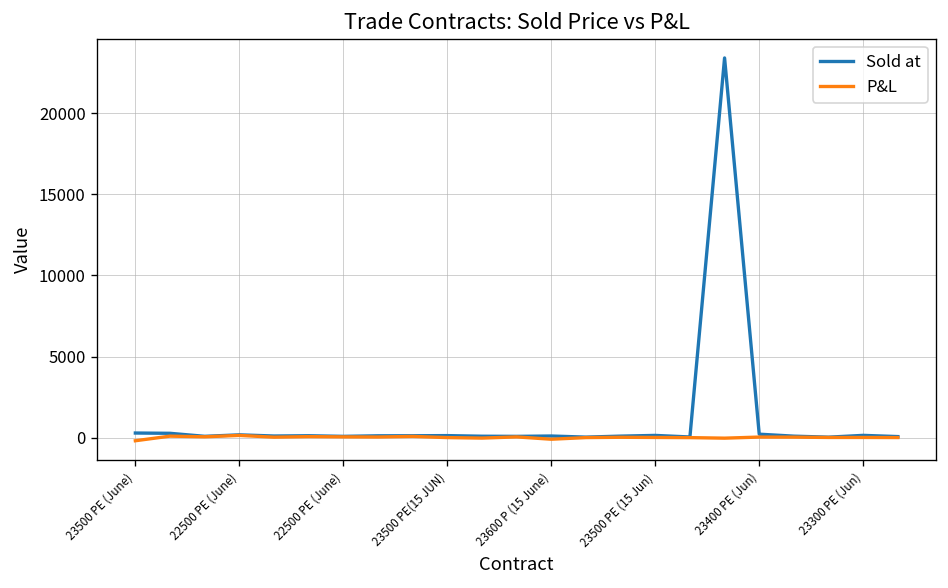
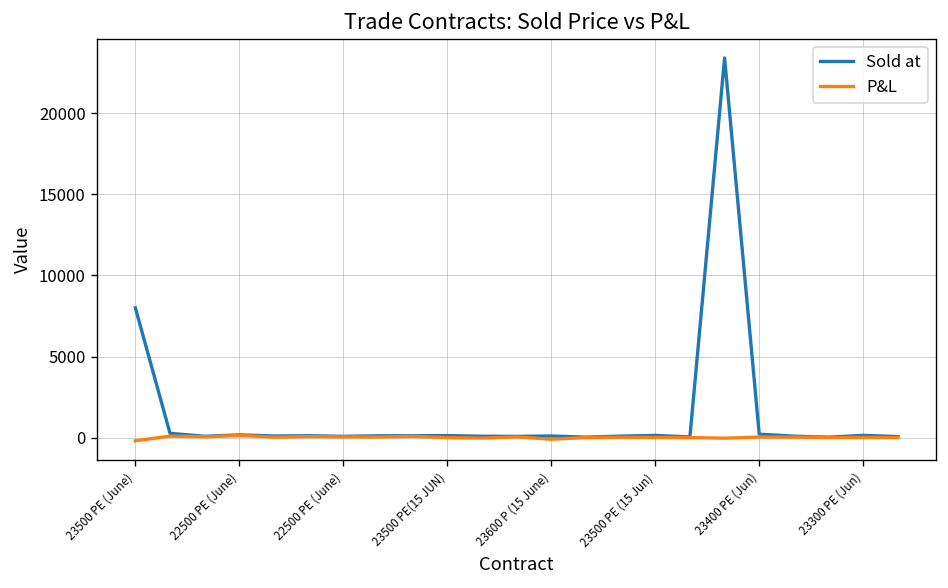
  {
    "Sold at": {
-     "23500 PE (June)": 300,
+     "23500 PE (June)": 8000,
      "23600 P (15 June)": 100
    },
    "P&L": {
      "23500 PE (June)": -200,
      "23600 P (15 June)": -100
    }
  }
